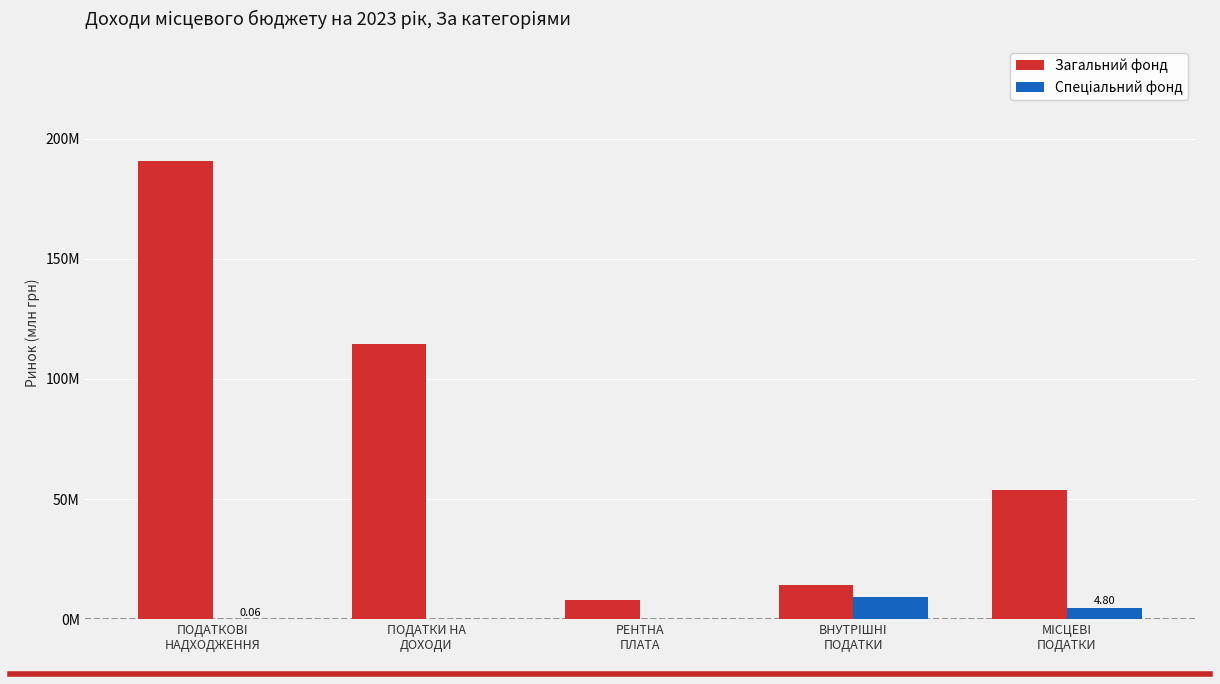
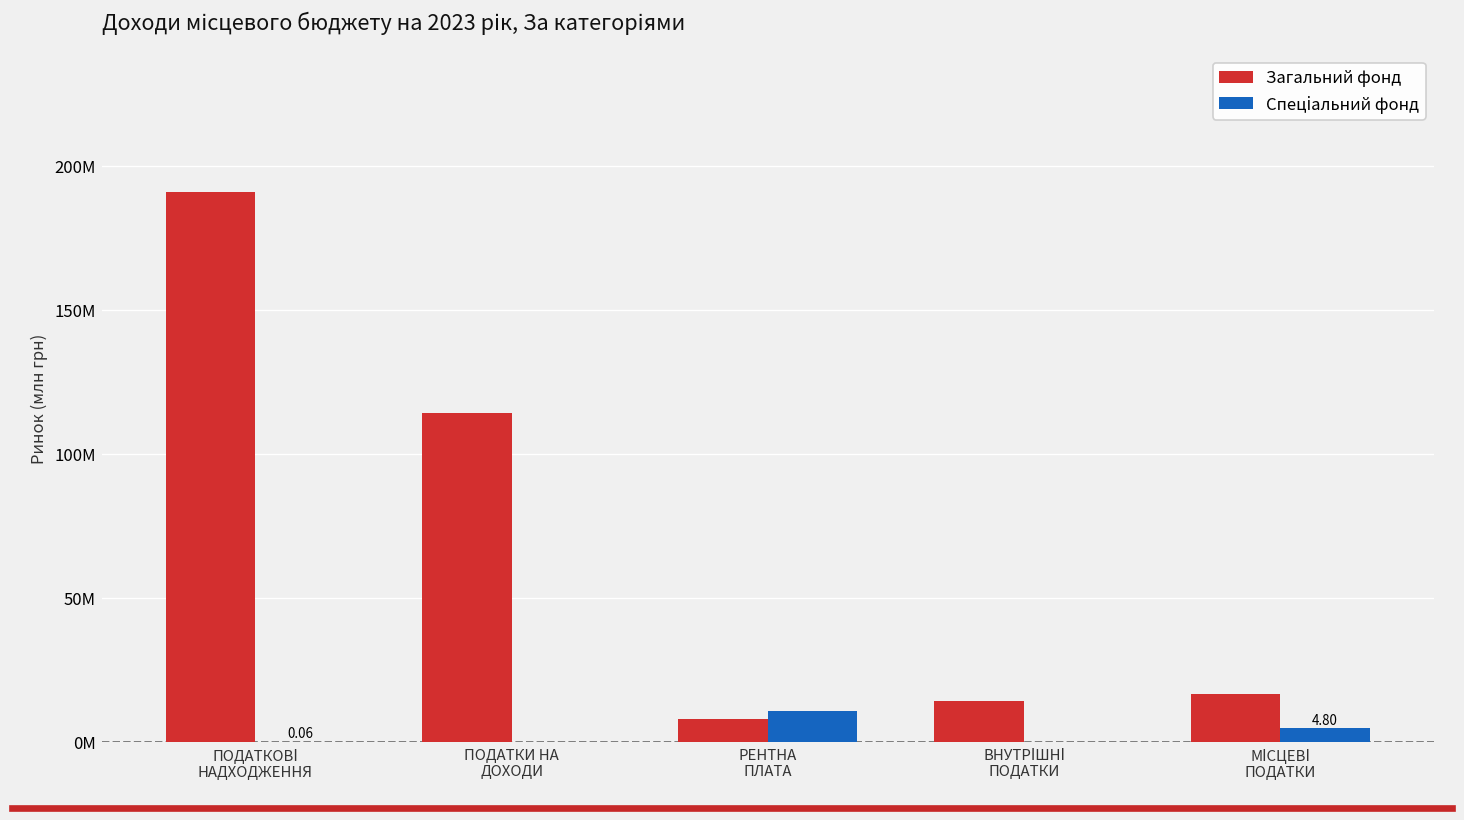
  {
    "Загальний фонд": {
      "ПОДАТКОВІ НАДХОДЖЕННЯ": 191000000,
      "ПОДАТКИ НА ДОХОДИ": 114000000,
      "РЕНТНА ПЛАТА": 8000000,
      "ВНУТРІШНІ ПОДАТКИ": 14000000,
-     "МІСЦЕВІ ПОДАТКИ": 54000000
+     "МІСЦЕВІ ПОДАТКИ": 17000000
    },
    "Спеціальний фонд": {
      "ПОДАТКИ НА ДОХОДИ": 0,
-     "РЕНТНА ПЛАТА": 0,
-     "ВНУТРІШНІ ПОДАТКИ": 9000000
+     "РЕНТНА ПЛАТА": 11000000,
+     "ВНУТРІШНІ ПОДАТКИ": 0
    }
  }
